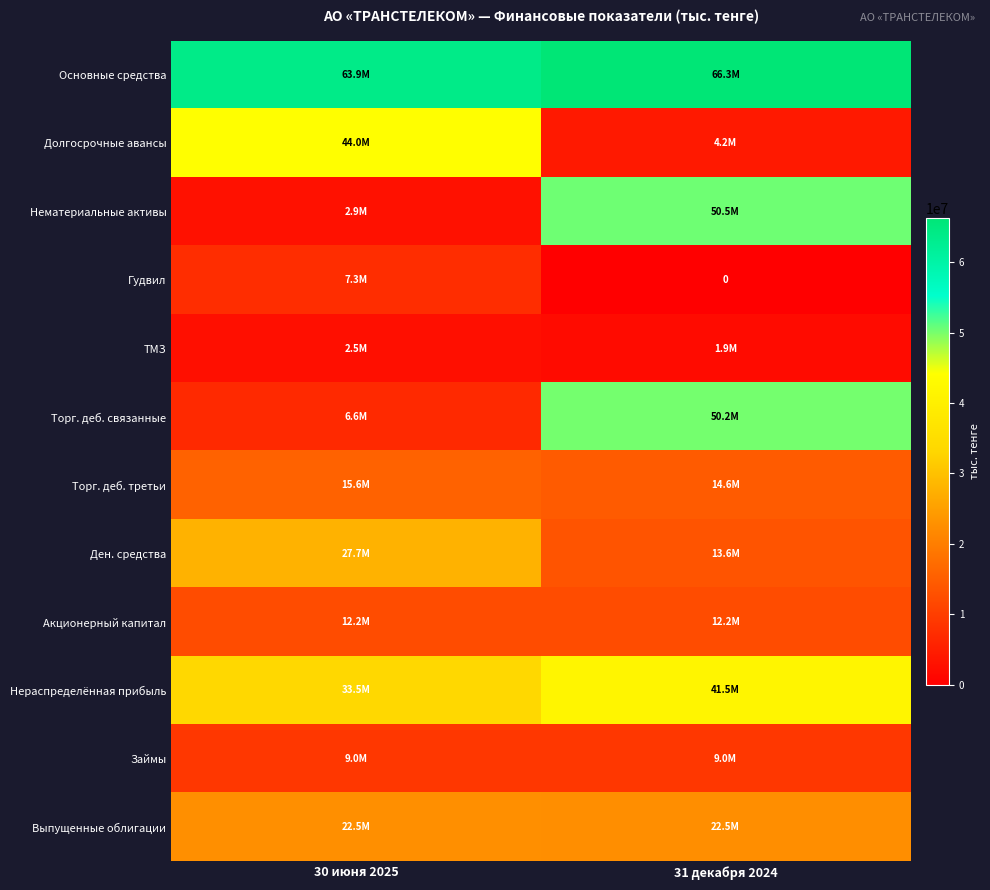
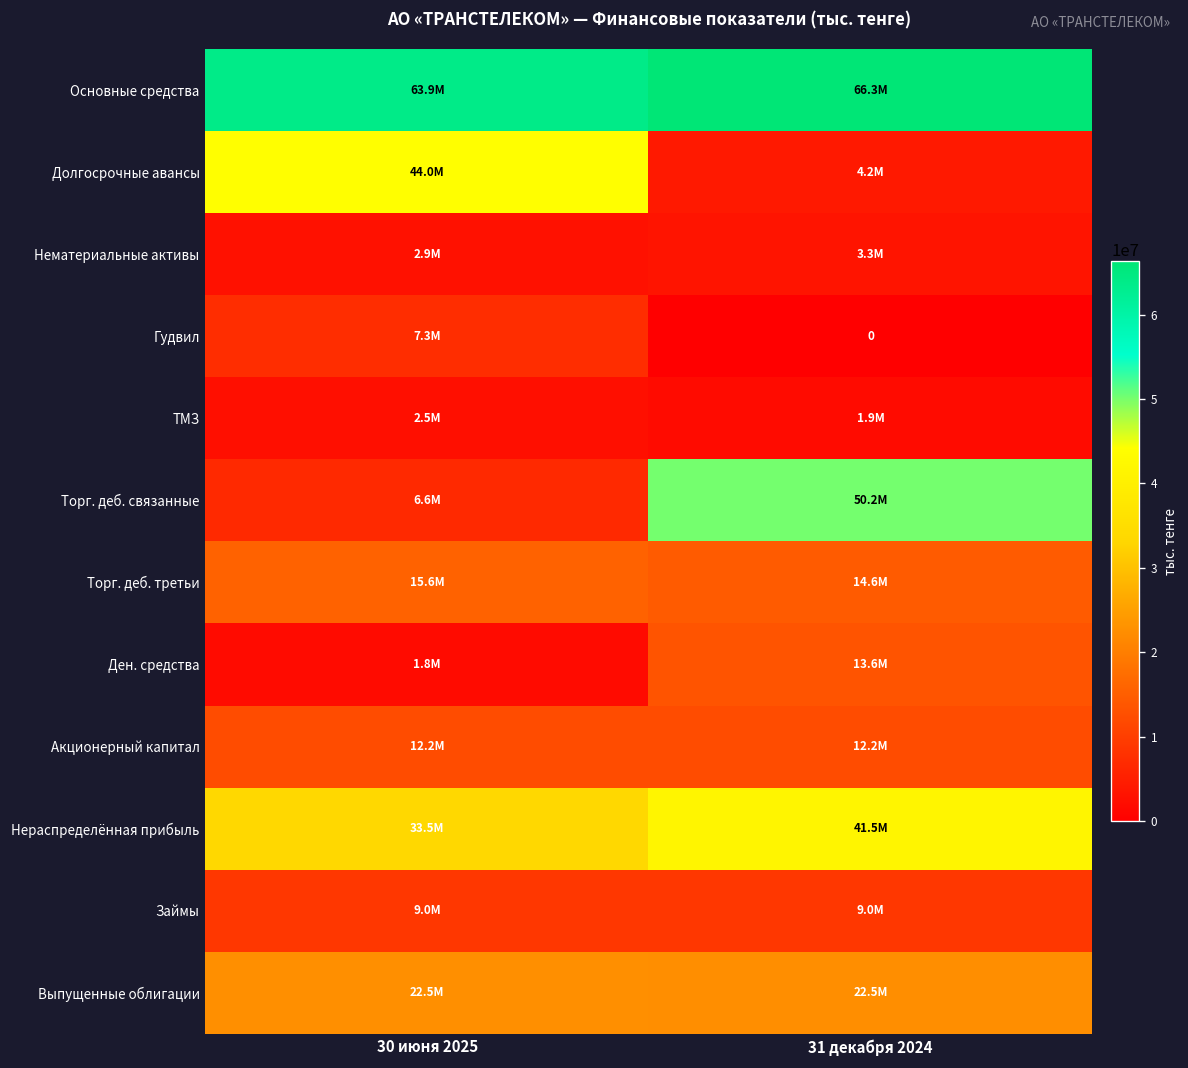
  {
    "Основные средства": {
      "30 июня 2025": "63.9M",
      "31 декабря 2024": "66.3M"
    },
    "Долгосрочные авансы": {
      "30 июня 2025": "44.0M",
      "31 декабря 2024": "4.2M"
    },
    "Нематериальные активы": {
      "30 июня 2025": "2.9M",
-     "31 декабря 2024": "50.5M"
+     "31 декабря 2024": "3.3M"
    },
    "Гудвил": {
      "30 июня 2025": "7.3M",
      "31 декабря 2024": "0"
    },
    "ТМЗ": {
      "30 июня 2025": "2.5M",
      "31 декабря 2024": "1.9M"
    },
    "Торг. деб. связанные": {
      "30 июня 2025": "6.6M",
      "31 декабря 2024": "50.2M"
    },
    "Торг. деб. третьи": {
      "30 июня 2025": "15.6M",
      "31 декабря 2024": "14.6M"
    },
    "Ден. средства": {
-     "30 июня 2025": "27.7M",
+     "30 июня 2025": "1.8M",
      "31 декабря 2024": "13.6M"
    },
    "Акционерный капитал": {
      "30 июня 2025": "12.2M",
      "31 декабря 2024": "12.2M"
    },
    "Нераспределённая прибыль": {
      "30 июня 2025": "33.5M",
      "31 декабря 2024": "41.5M"
    },
    "Займы": {
      "30 июня 2025": "9.0M",
      "31 декабря 2024": "9.0M"
    },
    "Выпущенные облигации": {
      "30 июня 2025": "22.5M",
      "31 декабря 2024": "22.5M"
    }
  }
